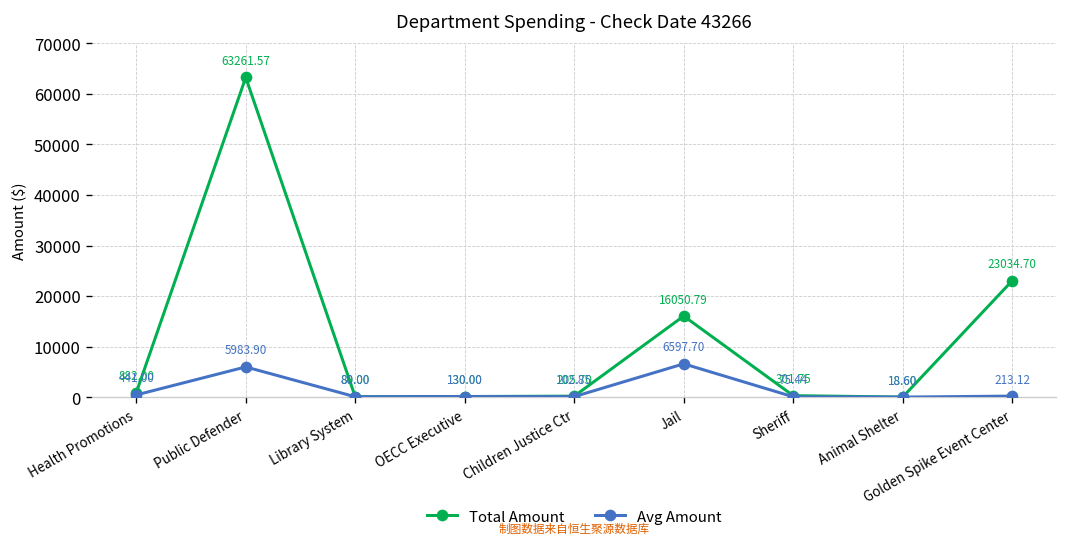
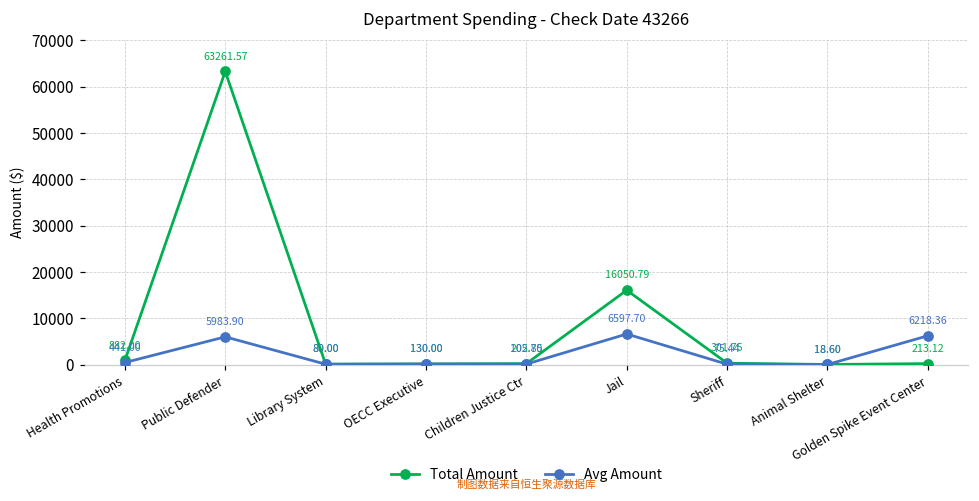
  {
    "Total Amount": {
      "Public Defender": 63261.57,
      "Jail": 16050.79,
-     "Golden Spike Event Center": 23034.70
+     "Golden Spike Event Center": 213.12
    },
    "Avg Amount": {
      "Public Defender": 5983.90,
      "Jail": 6597.70,
-     "Golden Spike Event Center": 213.12
+     "Golden Spike Event Center": 6218.36
    }
  }
